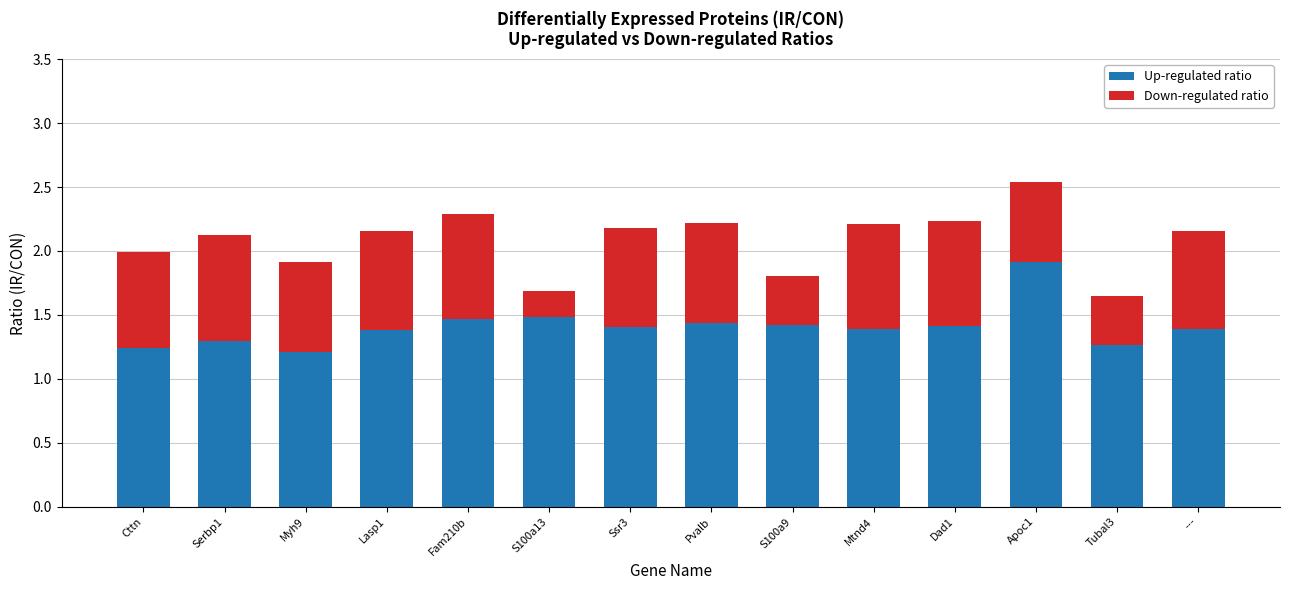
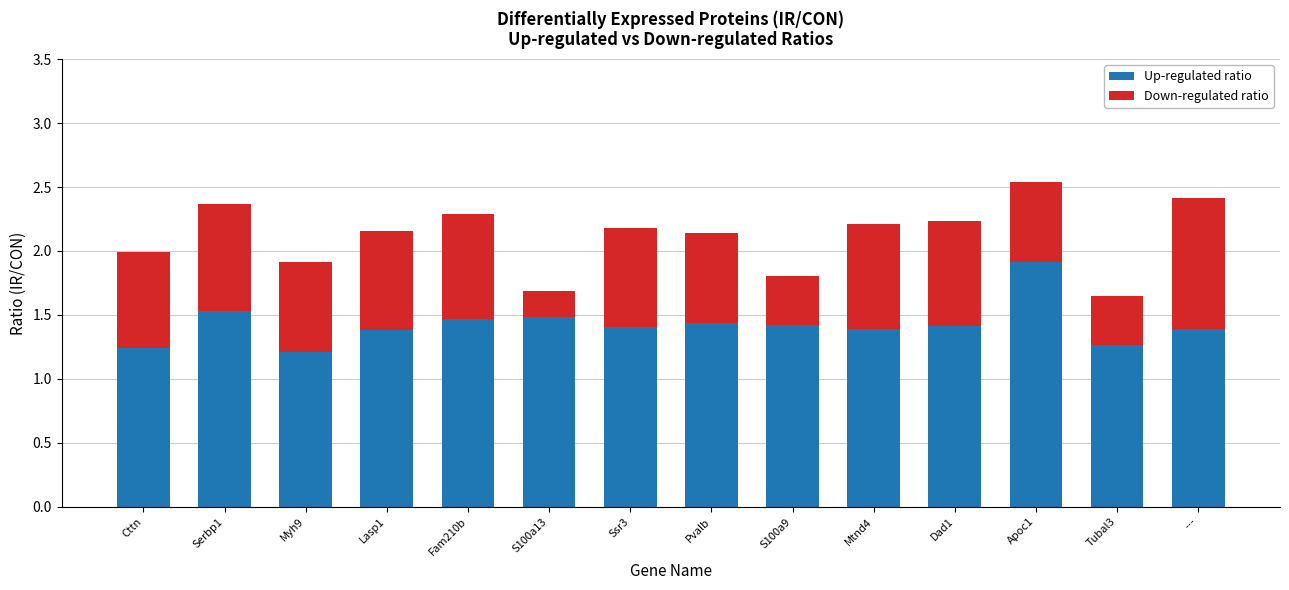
  {
    "Up-regulated ratio": {
      "Cttn": 1.24,
-     "Serbp1": 1.30,
+     "Serbp1": 1.53,
      "Myh9": 1.21,
      "Lasp1": 1.38,
      "Fam210b": 1.47,
      "S100a13": 1.48,
      "Ssr3": 1.40,
      "Pvalb": 1.44,
      "S100a9": 1.42,
      "Mtnd4": 1.39,
      "Dad1": 1.41,
      "Apoc1": 1.92,
      "Tubal3": 1.26,
      "---": 1.39
    },
    "Down-regulated ratio": {
      "Cttn": 0.75,
      "Serbp1": 0.83,
      "Myh9": 0.70,
      "Lasp1": 0.78,
      "Fam210b": 0.83,
      "S100a13": 0.21,
      "Ssr3": 0.77,
-     "Pvalb": 0.78,
+     "Pvalb": 0.70,
      "S100a9": 0.38,
      "Mtnd4": 0.82,
      "Dad1": 0.82,
      "Apoc1": 0.63,
      "Tubal3": 0.39,
-     "---": 0.76
+     "---": 1.03
    }
  }
